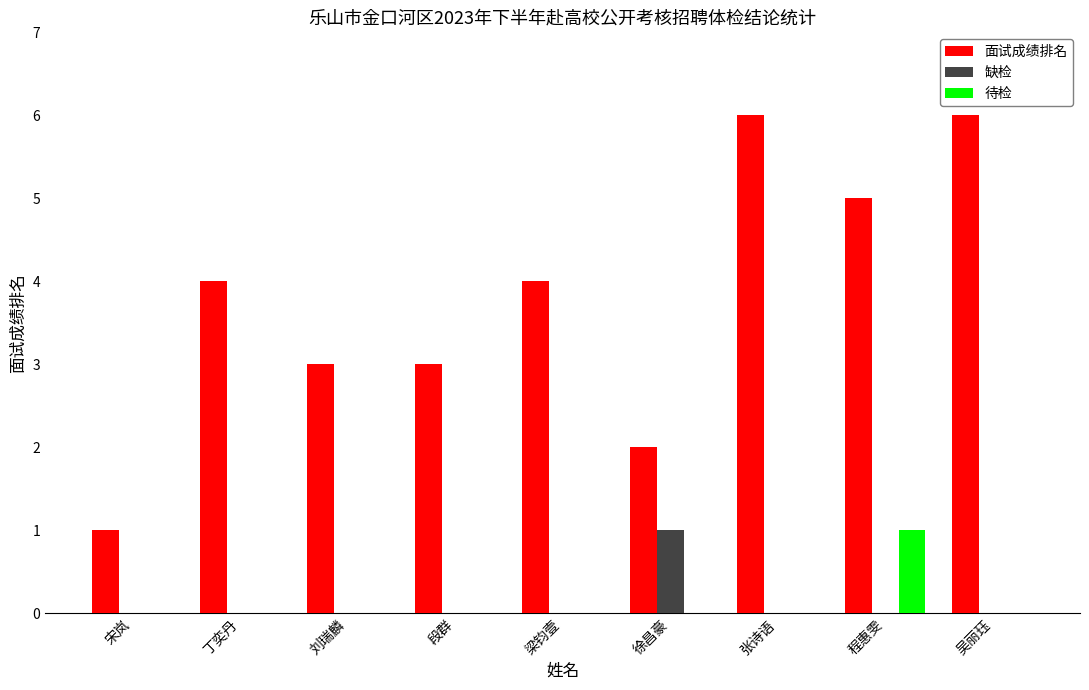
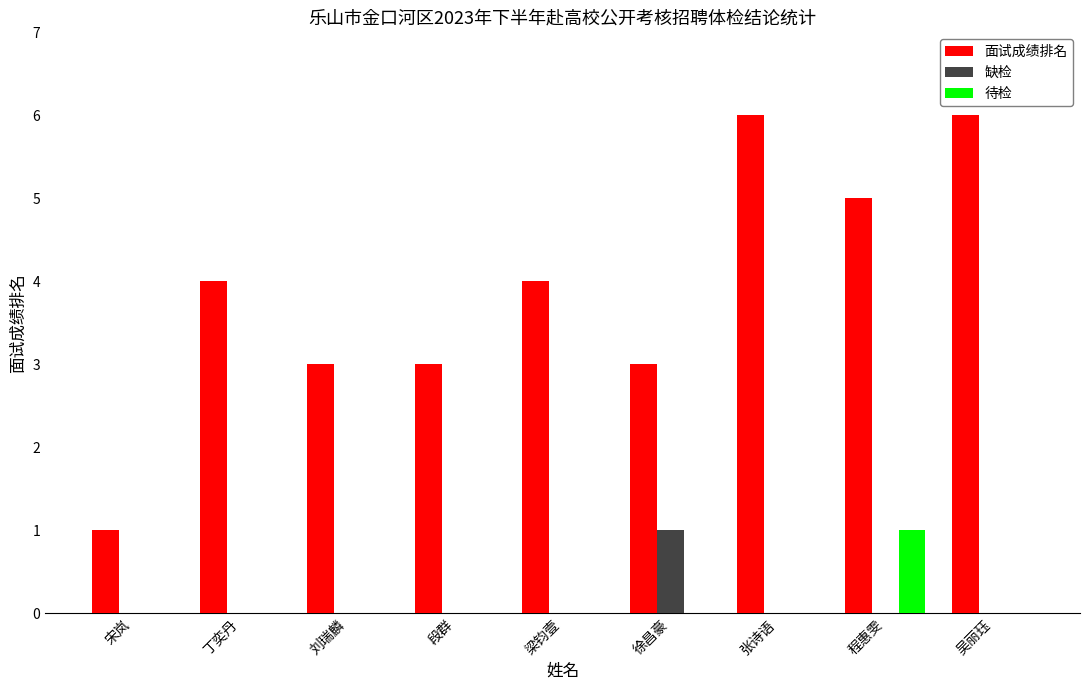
  {
    "面试成绩排名": {
      "宋岚": 1,
      "丁奕丹": 4,
      "刘瑞麟": 3,
      "段群": 3,
      "梁钧壹": 4,
-     "徐昌豪": 2,
+     "徐昌豪": 3,
      "张诗语": 6,
      "程惠雯": 5,
      "吴丽珏": 6
    },
    "缺检": {
      "宋岚": 0,
      "丁奕丹": 0,
      "刘瑞麟": 0,
      "段群": 0,
      "梁钧壹": 0,
      "徐昌豪": 1,
      "张诗语": 0,
      "程惠雯": 0,
      "吴丽珏": 0
    },
    "待检": {
      "宋岚": 0,
      "丁奕丹": 0,
      "刘瑞麟": 0,
      "段群": 0,
      "梁钧壹": 0,
      "徐昌豪": 0,
      "张诗语": 0,
      "程惠雯": 1,
      "吴丽珏": 0
    }
  }
